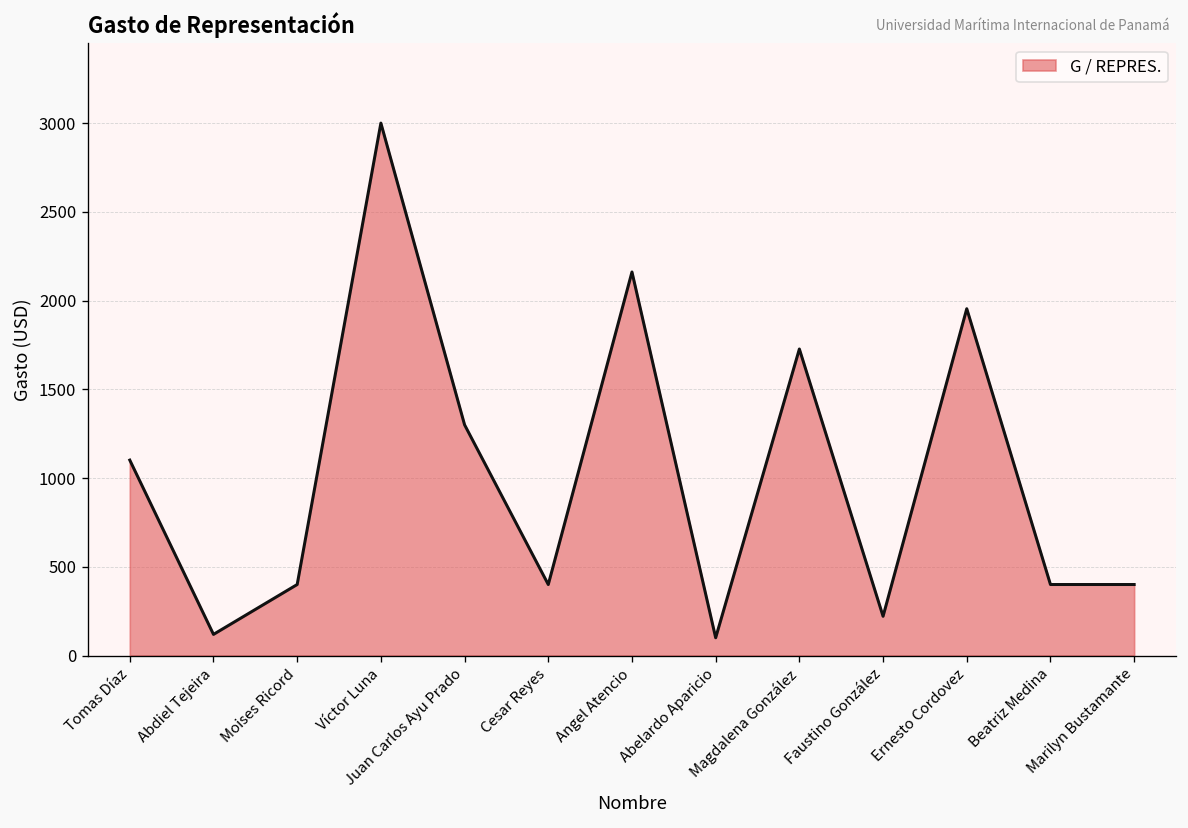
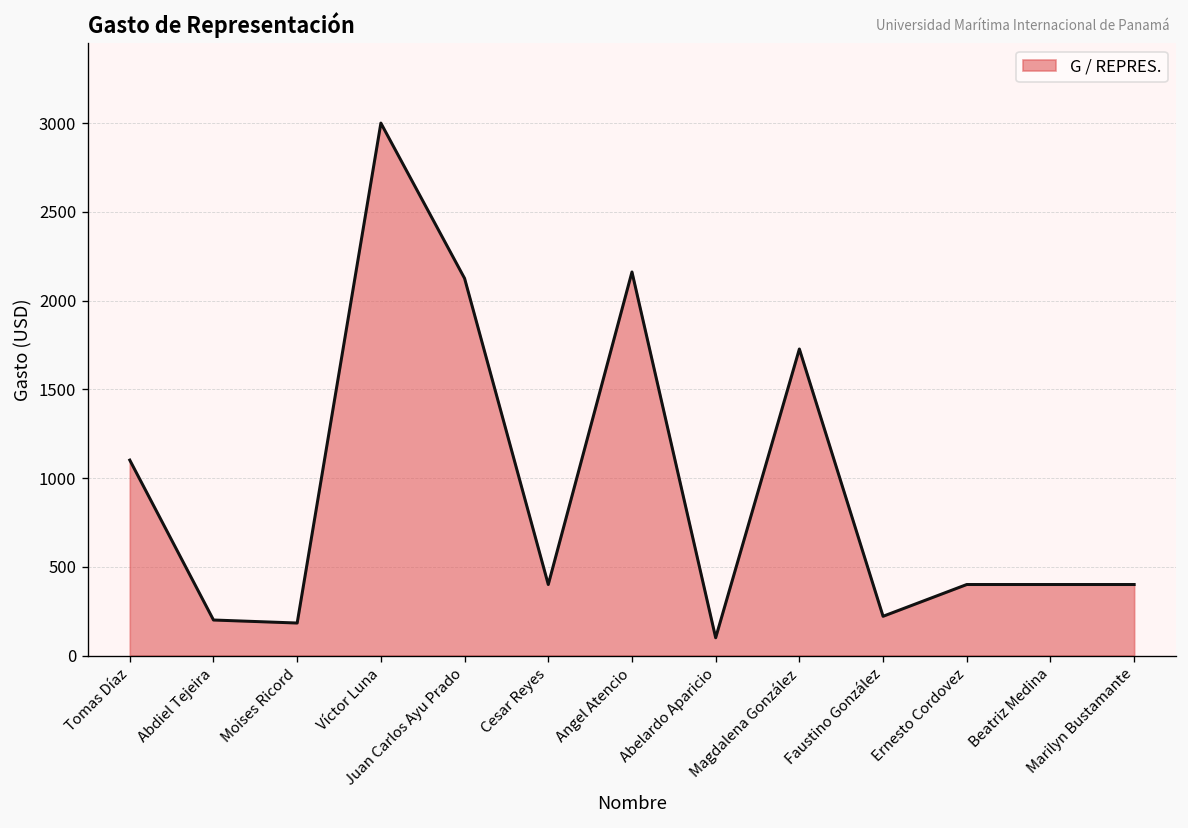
  {
    "Tomas Díaz": 1100,
-   "Abdiel Tejeira": 120,
-   "Moises Ricord": 400,
+   "Abdiel Tejeira": 200,
+   "Moises Ricord": 180,
    "Víctor Luna": 3000,
-   "Juan Carlos Ayu Prado": 1300,
+   "Juan Carlos Ayu Prado": 2130,
    "Cesar Reyes": 400,
    "Angel Atencio": 2160,
    "Abelardo Aparicio": 100,
    "Magdalena González": 1730,
    "Faustino González": 220,
-   "Ernesto Cordovez": 1950,
+   "Ernesto Cordovez": 400,
    "Beatriz Medina": 400,
    "Marilyn Bustamante": 400
  }
